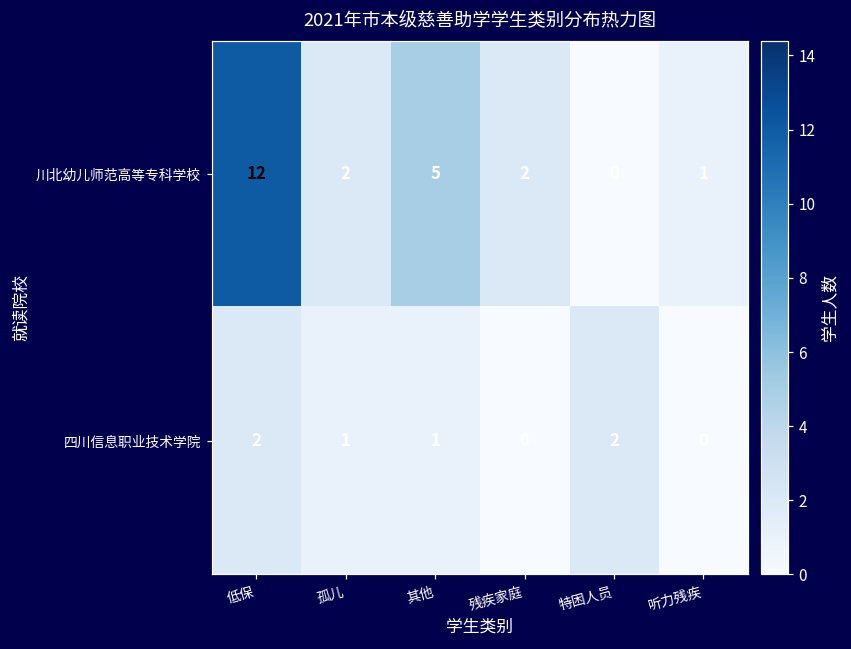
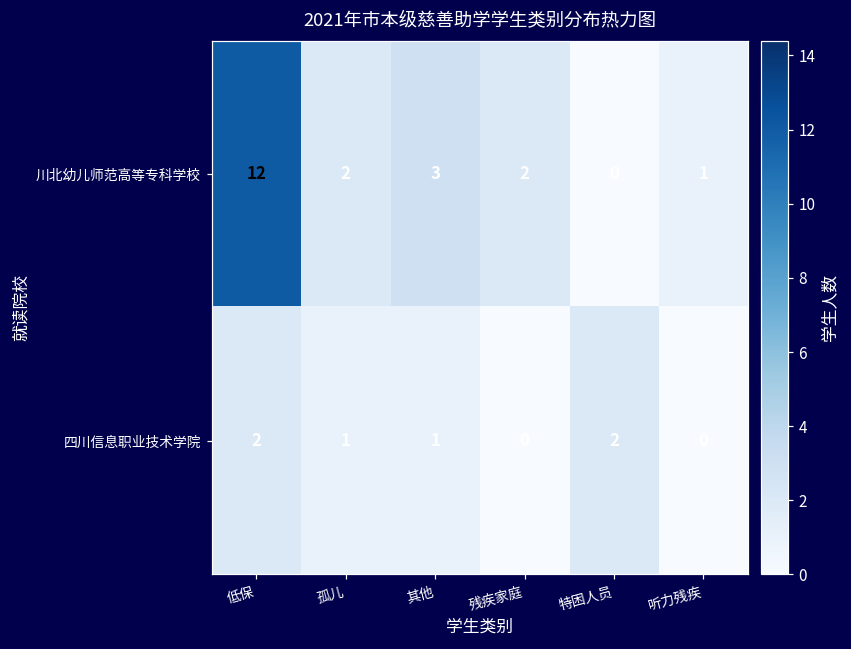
  {
    "川北幼儿师范高等专科学校": {
-     "其他": 5
+     "其他": 3
    }
  }
